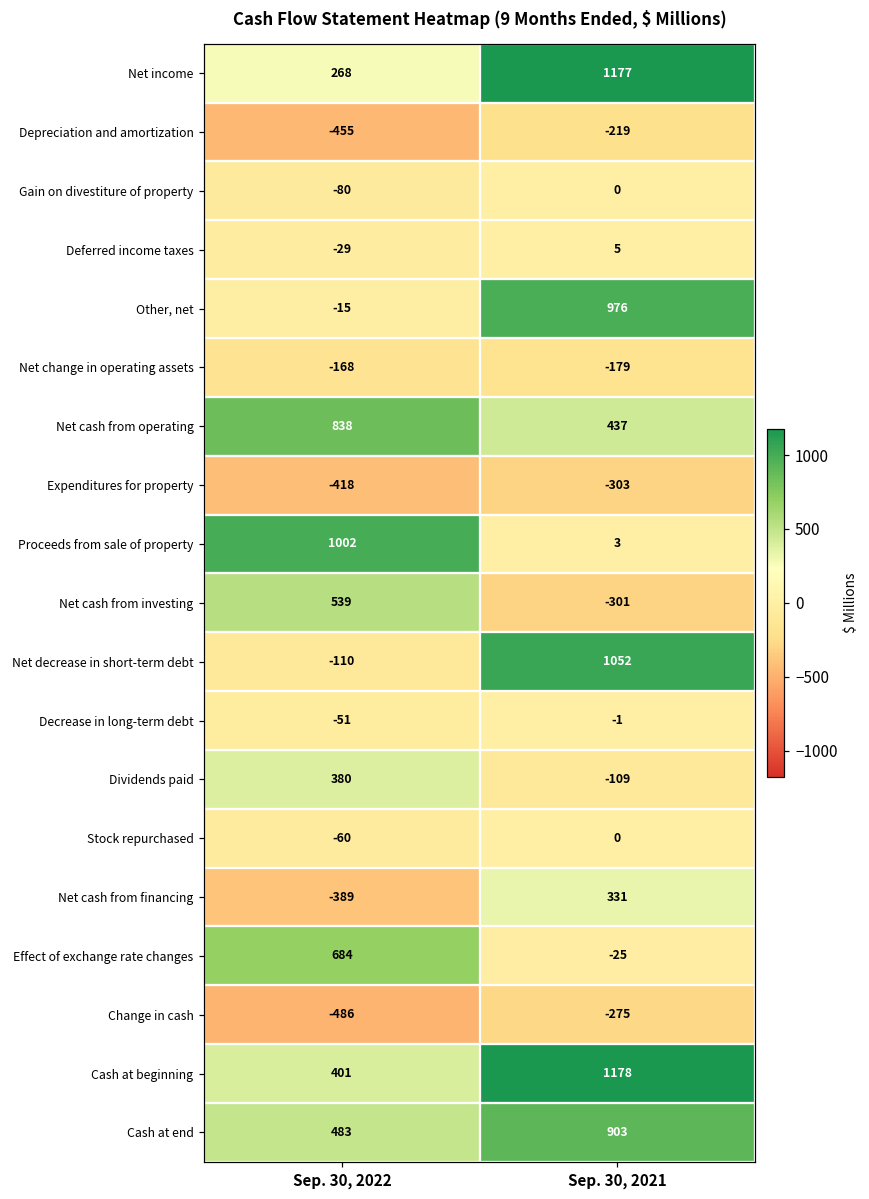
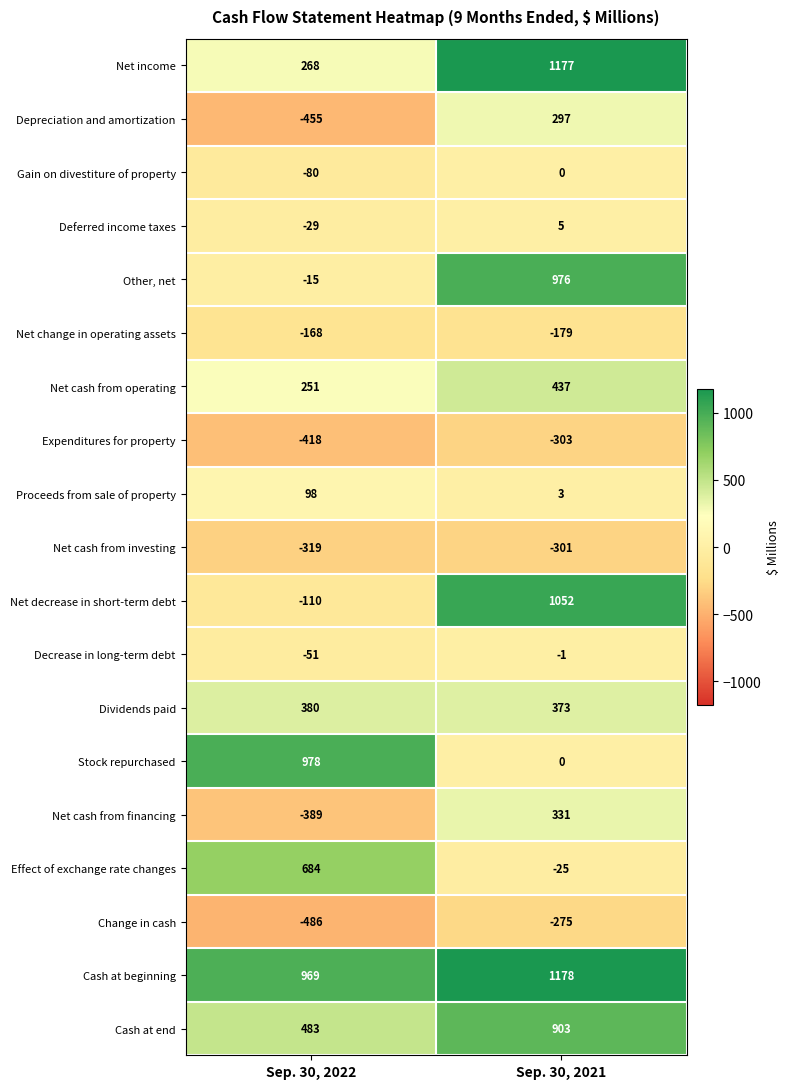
  {
    "Net income": {
      "Sep. 30, 2022": 268,
      "Sep. 30, 2021": 1177
    },
    "Depreciation and amortization": {
      "Sep. 30, 2022": -455,
-     "Sep. 30, 2021": -219
+     "Sep. 30, 2021": 297
    },
    "Gain on divestiture of property": {
      "Sep. 30, 2022": -80,
      "Sep. 30, 2021": 0
    },
    "Deferred income taxes": {
      "Sep. 30, 2022": -29,
      "Sep. 30, 2021": 5
    },
    "Other, net": {
      "Sep. 30, 2022": -15,
      "Sep. 30, 2021": 976
    },
    "Net change in operating assets": {
      "Sep. 30, 2022": -168,
      "Sep. 30, 2021": -179
    },
    "Net cash from operating": {
-     "Sep. 30, 2022": 838,
+     "Sep. 30, 2022": 251,
      "Sep. 30, 2021": 437
    },
    "Expenditures for property": {
      "Sep. 30, 2022": -418,
      "Sep. 30, 2021": -303
    },
    "Proceeds from sale of property": {
-     "Sep. 30, 2022": 1002,
+     "Sep. 30, 2022": 98,
      "Sep. 30, 2021": 3
    },
    "Net cash from investing": {
-     "Sep. 30, 2022": 539,
+     "Sep. 30, 2022": -319,
      "Sep. 30, 2021": -301
    },
    "Net decrease in short-term debt": {
      "Sep. 30, 2022": -110,
      "Sep. 30, 2021": 1052
    },
    "Decrease in long-term debt": {
      "Sep. 30, 2022": -51,
      "Sep. 30, 2021": -1
    },
    "Dividends paid": {
      "Sep. 30, 2022": 380,
-     "Sep. 30, 2021": -109
+     "Sep. 30, 2021": 373
    },
    "Stock repurchased": {
-     "Sep. 30, 2022": -60,
+     "Sep. 30, 2022": 978,
      "Sep. 30, 2021": 0
    },
    "Net cash from financing": {
      "Sep. 30, 2022": -389,
      "Sep. 30, 2021": 331
    },
    "Effect of exchange rate changes": {
      "Sep. 30, 2022": 684,
      "Sep. 30, 2021": -25
    },
    "Change in cash": {
      "Sep. 30, 2022": -486,
      "Sep. 30, 2021": -275
    },
    "Cash at beginning": {
-     "Sep. 30, 2022": 401,
+     "Sep. 30, 2022": 969,
      "Sep. 30, 2021": 1178
    },
    "Cash at end": {
      "Sep. 30, 2022": 483,
      "Sep. 30, 2021": 903
    }
  }
